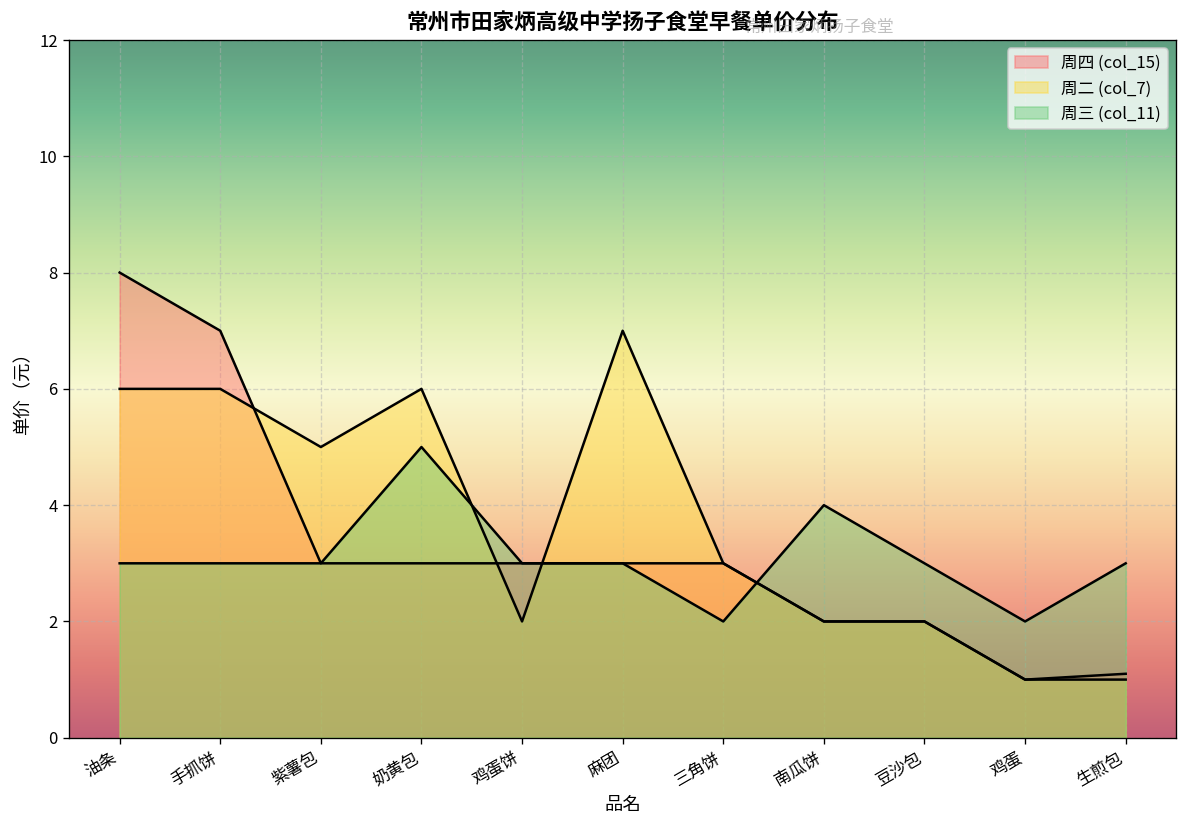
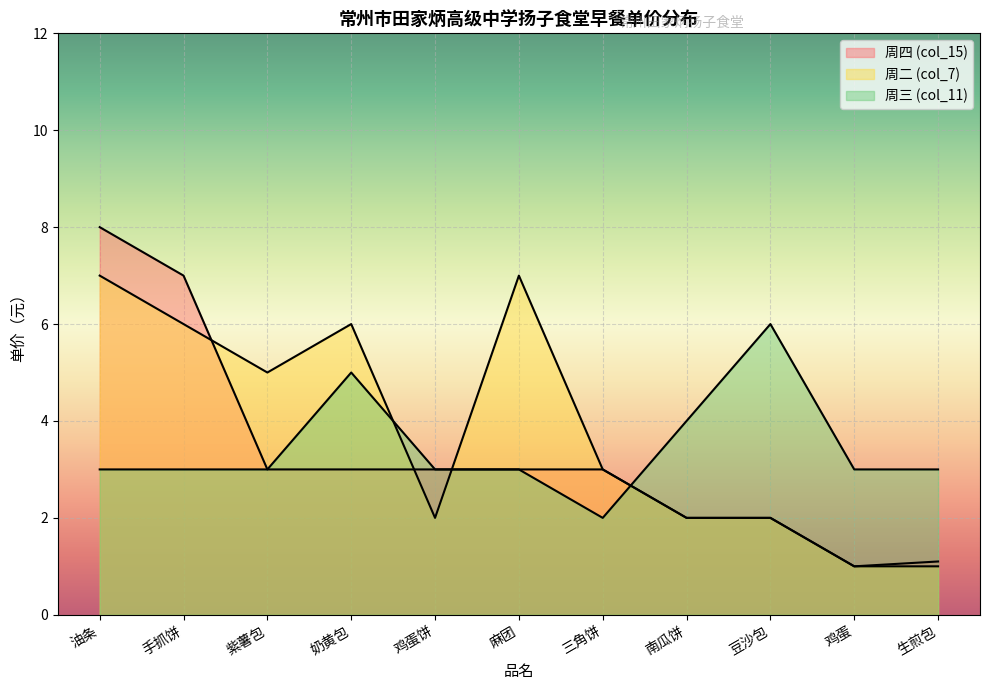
  {
    "周四 (col_15)": {
      "油条": 8,
      "手抓饼": 7,
      "奶黄包": 3,
      "生煎包": 1.1
    },
    "周二 (col_7)": {
-     "油条": 6,
+     "油条": 7,
      "手抓饼": 6,
      "紫薯包": 5,
      "奶黄包": 6,
      "鸡蛋饼": 2,
      "麻团": 7,
      "生煎包": 1
    },
    "周三 (col_11)": {
      "油条": 3,
      "手抓饼": 3,
      "奶黄包": 5,
      "三角饼": 2,
      "南瓜饼": 4,
-     "豆沙包": 3,
-     "鸡蛋": 2,
+     "豆沙包": 6,
+     "鸡蛋": 3,
      "生煎包": 3
    }
  }
